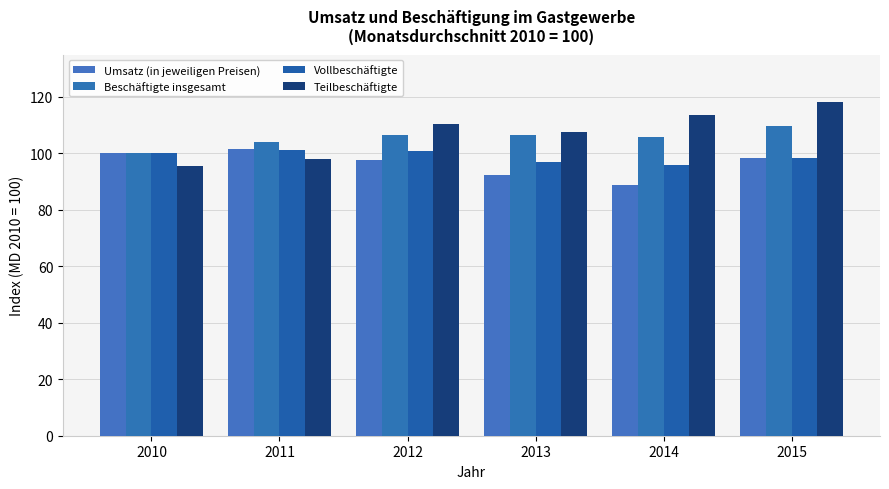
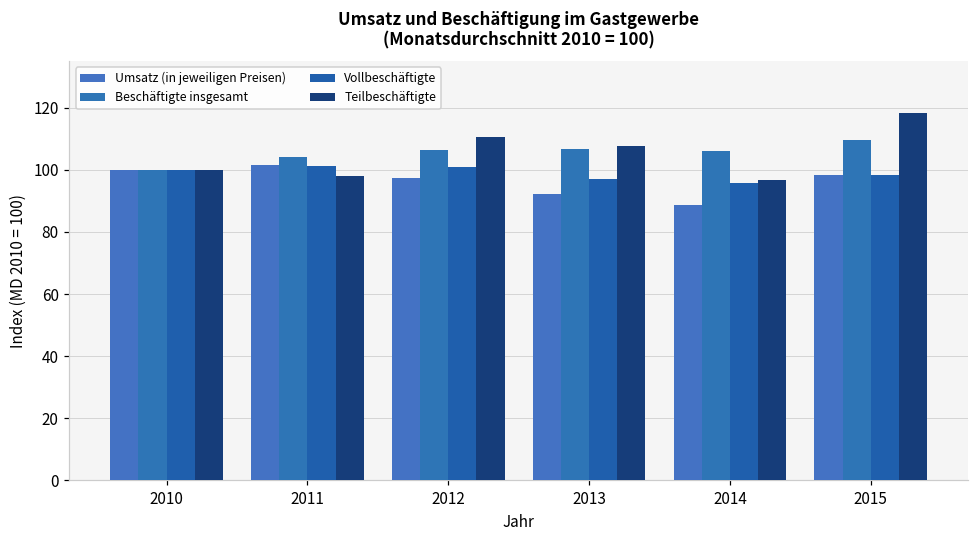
  {
    "Teilbeschäftigte": {
-     "2010": 95,
+     "2010": 100,
      "2011": 98,
      "2012": 111,
      "2013": 108,
-     "2014": 114,
+     "2014": 97,
      "2015": 118
    }
  }
